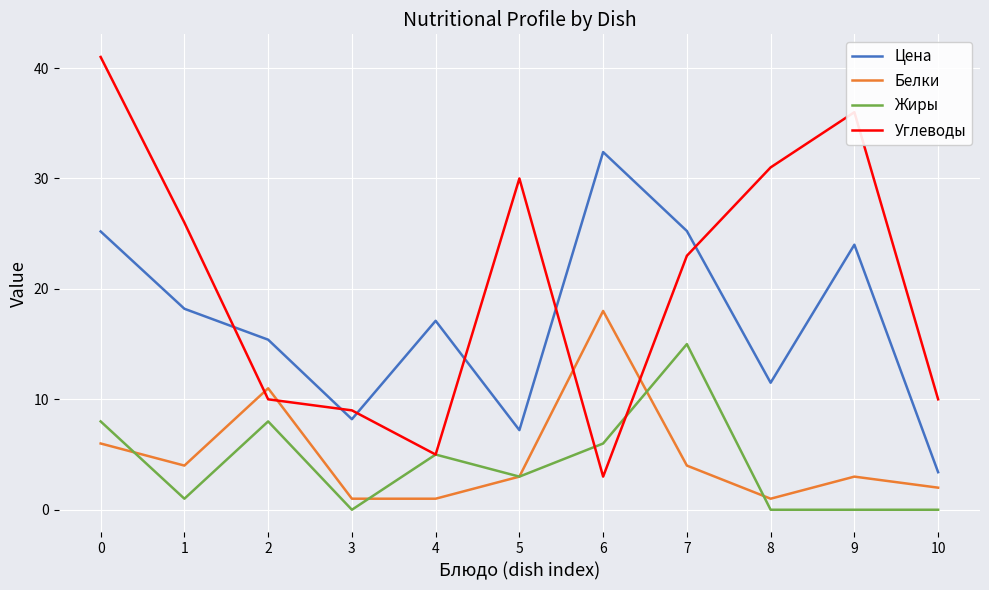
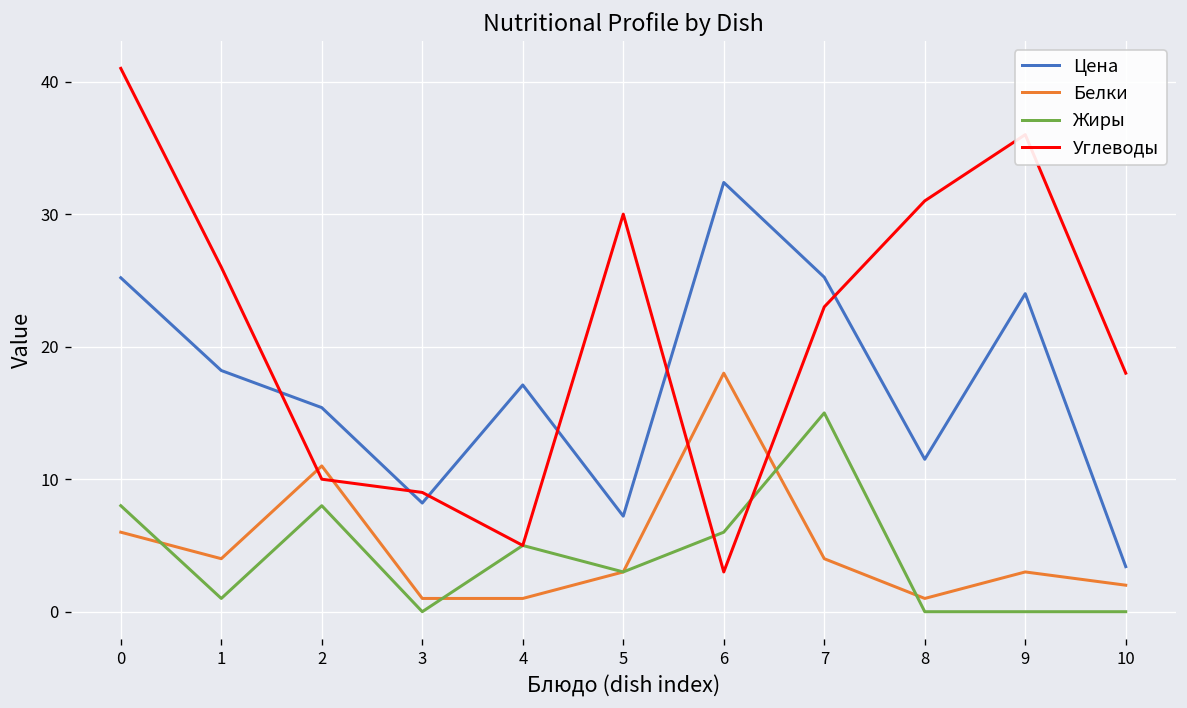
  {
    "Цена": {
      "0": 25,
      "1": 18,
      "2": 15.4,
      "3": 8,
      "4": 17,
      "5": 7,
      "6": 32.4,
      "7": 25.2,
      "8": 11.5,
      "9": 24,
      "10": 3.4
    },
    "Белки": {
      "0": 6,
      "1": 4,
      "2": 11,
      "3": 1,
      "4": 1,
      "6": 18,
      "7": 4,
      "8": 1,
      "9": 3,
      "10": 2
    },
    "Жиры": {
      "0": 8,
      "1": 1,
      "2": 8,
      "3": 0,
      "6": 6,
      "7": 15,
      "8": 0,
      "9": 0,
      "10": 0
    },
    "Углеводы": {
      "0": 41,
      "1": 26,
      "2": 10,
      "3": 9,
      "5": 30,
      "6": 3,
      "7": 23,
      "8": 31,
-     "10": 10
+     "10": 18
    }
  }
